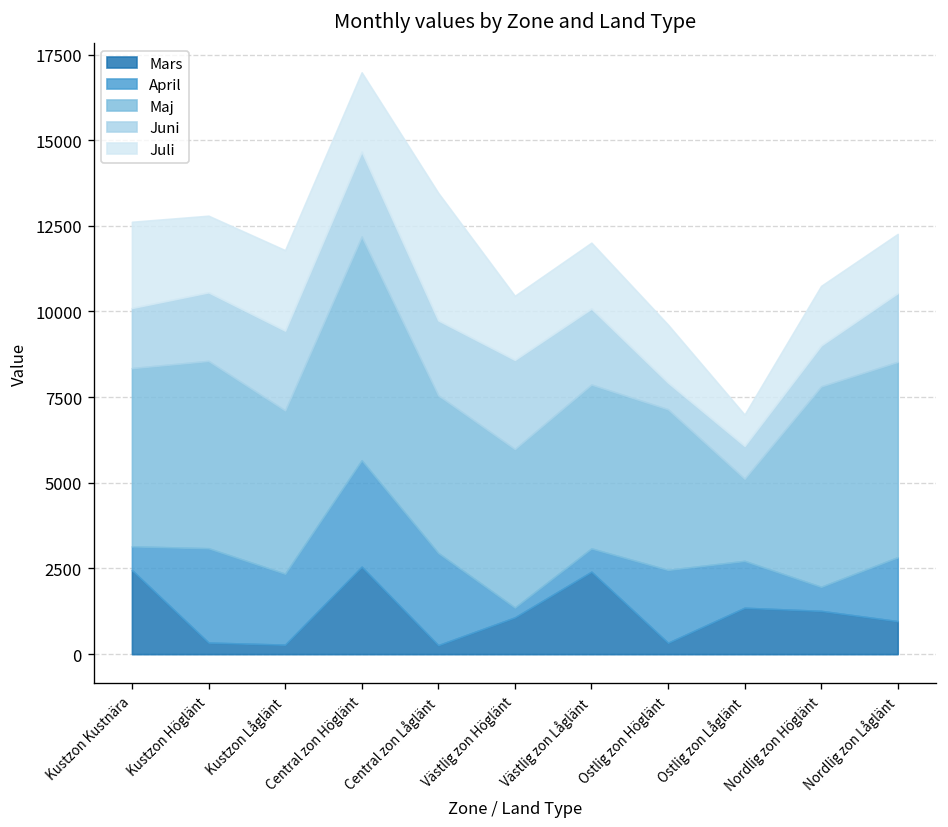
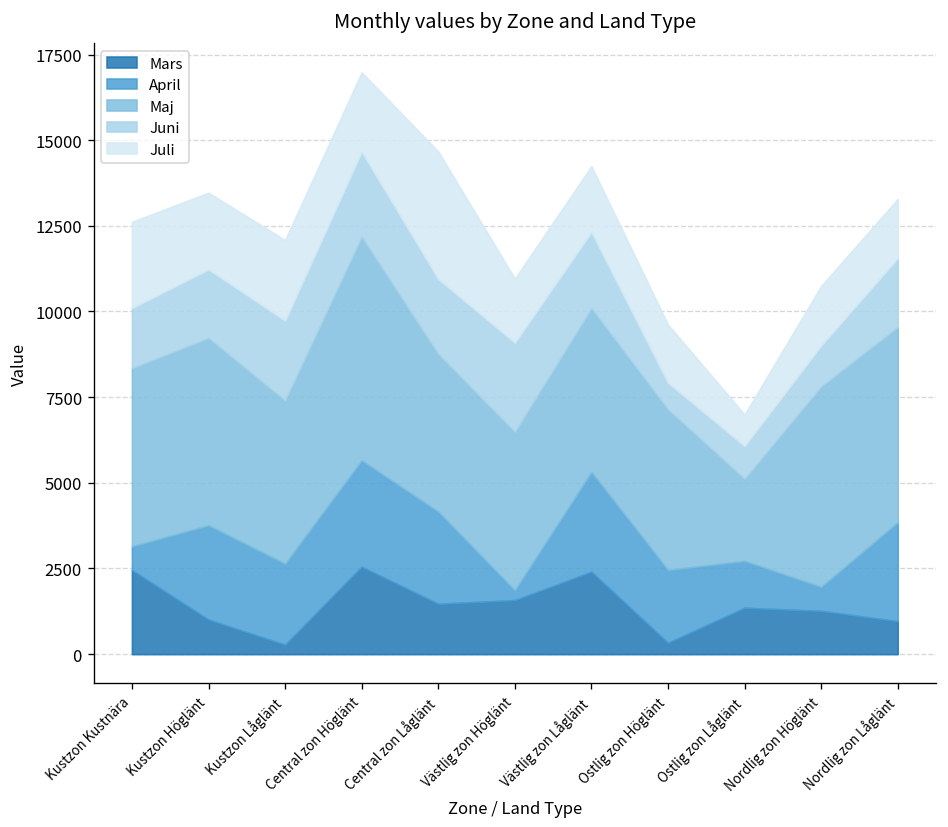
  {
    "Mars": {
      "Kustzon Kustnära": 2500,
-     "Kustzon Höglänt": 300,
+     "Kustzon Höglänt": 1000,
      "Kustzon Låglänt": 300,
      "Central zon Höglänt": 2600,
-     "Central zon Låglänt": 300,
-     "Västlig zon Höglänt": 1100,
+     "Central zon Låglänt": 1500,
+     "Västlig zon Höglänt": 1600,
      "Västlig zon Låglänt": 2400,
      "Ostlig zon Höglänt": 300,
      "Ostlig zon Låglänt": 1400,
      "Nordlig zon Höglänt": 1300,
      "Nordlig zon Låglänt": 1000
    },
    "April": {
      "Kustzon Kustnära": 700,
      "Kustzon Höglänt": 2800,
-     "Kustzon Låglänt": 2100,
+     "Kustzon Låglänt": 2400,
      "Central zon Höglänt": 3100,
      "Central zon Låglänt": 2700,
      "Västlig zon Höglänt": 300,
-     "Västlig zon Låglänt": 700,
+     "Västlig zon Låglänt": 2900,
      "Ostlig zon Höglänt": 2100,
      "Ostlig zon Låglänt": 1400,
      "Nordlig zon Höglänt": 700,
-     "Nordlig zon Låglänt": 1900
+     "Nordlig zon Låglänt": 2900
    }
  }
